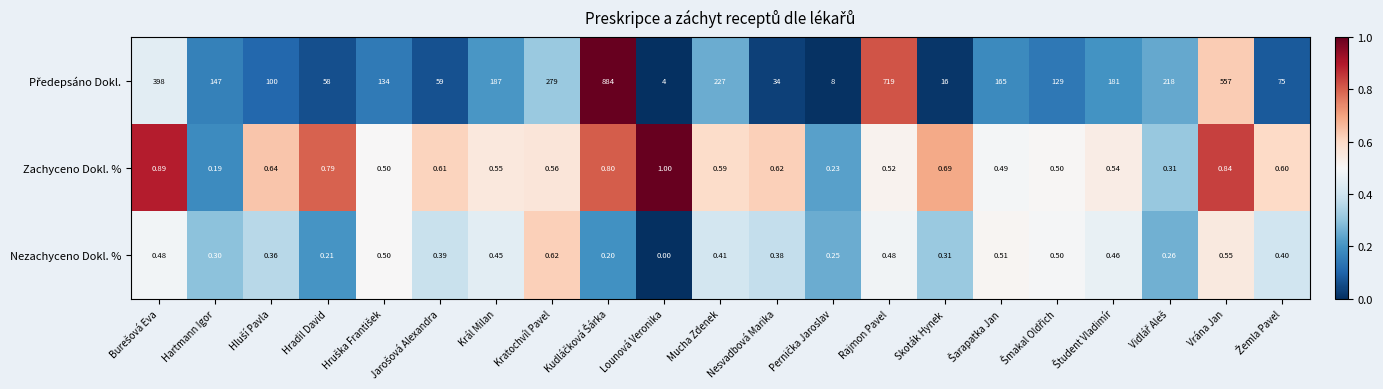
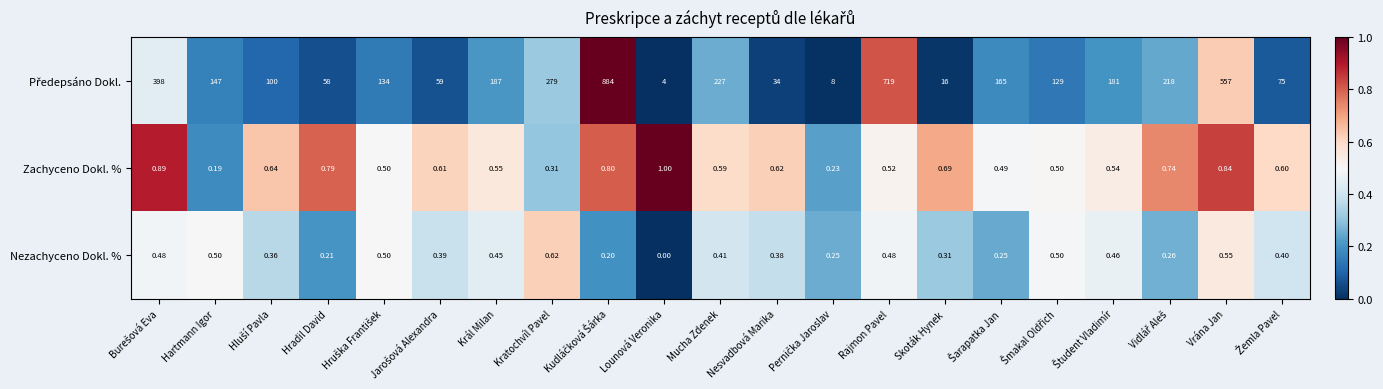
  {
    "Předepsáno Dokl.": {
      "Burešová Eva": 398,
      "Hartmann Igor": 147,
      "Hluší Pavla": 100,
      "Hradil David": 58,
      "Hruška František": 134,
      "Jarošová Alexandra": 59,
      "Král Milan": 187,
      "Kratochvíl Pavel": 279,
      "Kudláčková Šárka": 884,
      "Lounová Veronika": 4,
      "Mucha Zdenek": 227,
      "Nesvadbová Marika": 34,
      "Pernička Jaroslav": 8,
      "Rajmon Pavel": 719,
      "Skoták Hynek": 16,
      "Šarapatka Jan": 165,
      "Šmakal Oldřich": 129,
      "Študent Vladimír": 181,
      "Vidlář Aleš": 218,
      "Vrána Jan": 557,
      "Žemla Pavel": 75
    },
    "Zachyceno Dokl. %": {
      "Burešová Eva": 0.89,
      "Hartmann Igor": 0.19,
      "Hluší Pavla": 0.64,
      "Hradil David": 0.79,
      "Hruška František": 0.50,
      "Jarošová Alexandra": 0.61,
      "Král Milan": 0.55,
-     "Kratochvíl Pavel": 0.56,
+     "Kratochvíl Pavel": 0.31,
      "Kudláčková Šárka": 0.80,
      "Lounová Veronika": 1.00,
      "Mucha Zdenek": 0.59,
      "Nesvadbová Marika": 0.62,
      "Pernička Jaroslav": 0.23,
      "Rajmon Pavel": 0.52,
      "Skoták Hynek": 0.69,
      "Šarapatka Jan": 0.49,
      "Šmakal Oldřich": 0.50,
      "Študent Vladimír": 0.54,
-     "Vidlář Aleš": 0.31,
+     "Vidlář Aleš": 0.74,
      "Vrána Jan": 0.84,
      "Žemla Pavel": 0.60
    },
    "Nezachyceno Dokl. %": {
      "Burešová Eva": 0.48,
-     "Hartmann Igor": 0.30,
+     "Hartmann Igor": 0.50,
      "Hluší Pavla": 0.36,
      "Hradil David": 0.21,
      "Hruška František": 0.50,
      "Jarošová Alexandra": 0.39,
      "Král Milan": 0.45,
      "Kratochvíl Pavel": 0.62,
      "Kudláčková Šárka": 0.20,
      "Lounová Veronika": 0.00,
      "Mucha Zdenek": 0.41,
      "Nesvadbová Marika": 0.38,
      "Pernička Jaroslav": 0.25,
      "Rajmon Pavel": 0.48,
      "Skoták Hynek": 0.31,
-     "Šarapatka Jan": 0.51,
+     "Šarapatka Jan": 0.25,
      "Šmakal Oldřich": 0.50,
      "Študent Vladimír": 0.46,
      "Vidlář Aleš": 0.26,
      "Vrána Jan": 0.55,
      "Žemla Pavel": 0.40
    }
  }
